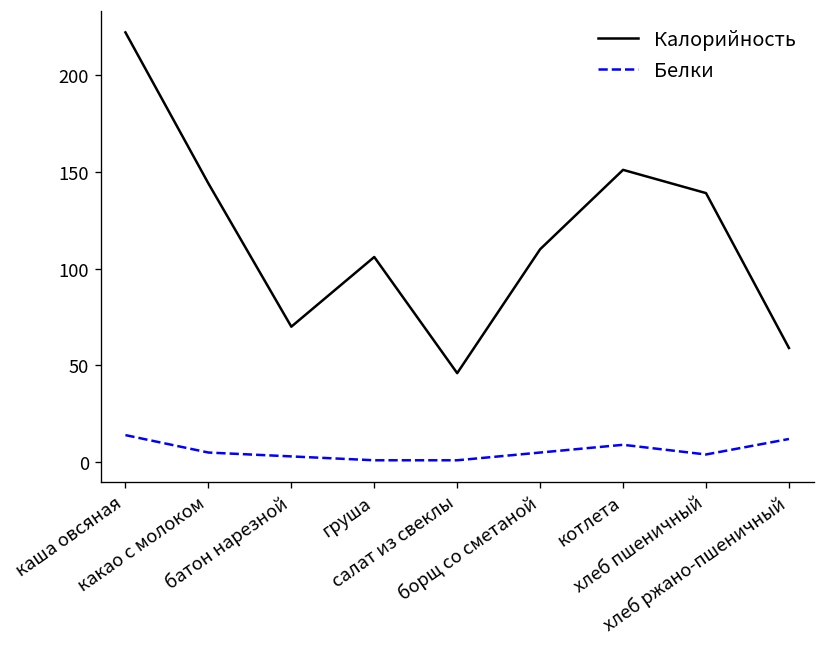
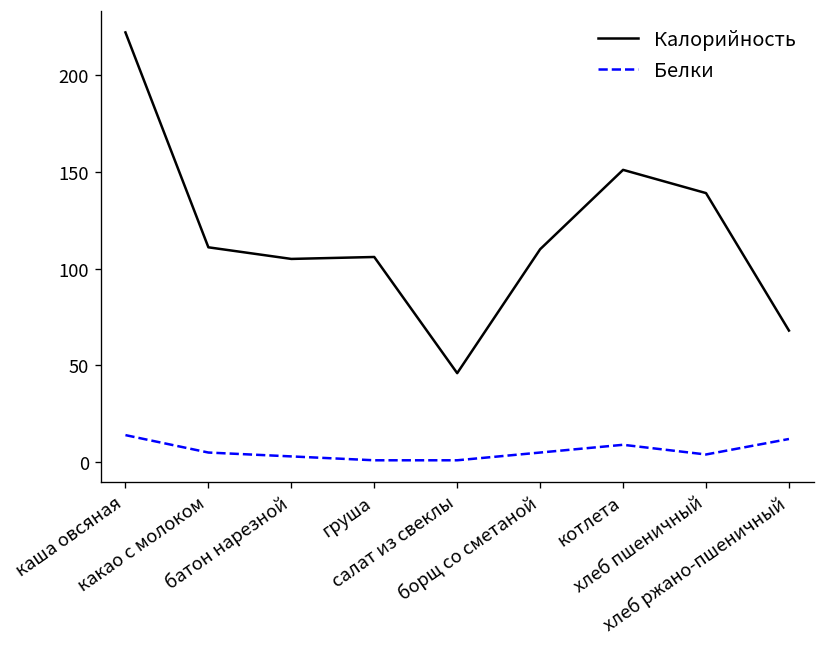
  {
    "Калорийность": {
      "каша овсяная": 222,
-     "какао с молоком": 144,
-     "батон нарезной": 70,
+     "какао с молоком": 111,
+     "батон нарезной": 105,
      "груша": 106,
      "салат из свеклы": 46,
      "борщ со сметаной": 110,
      "котлета": 151,
      "хлеб пшеничный": 139,
-     "хлеб ржано-пшеничный": 59
+     "хлеб ржано-пшеничный": 68
    },
    "Белки": {
      "каша овсяная": 14,
      "какао с молоком": 5,
      "батон нарезной": 3,
      "груша": 1,
      "салат из свеклы": 1,
      "борщ со сметаной": 5,
      "котлета": 9,
      "хлеб пшеничный": 4,
      "хлеб ржано-пшеничный": 12
    }
  }
